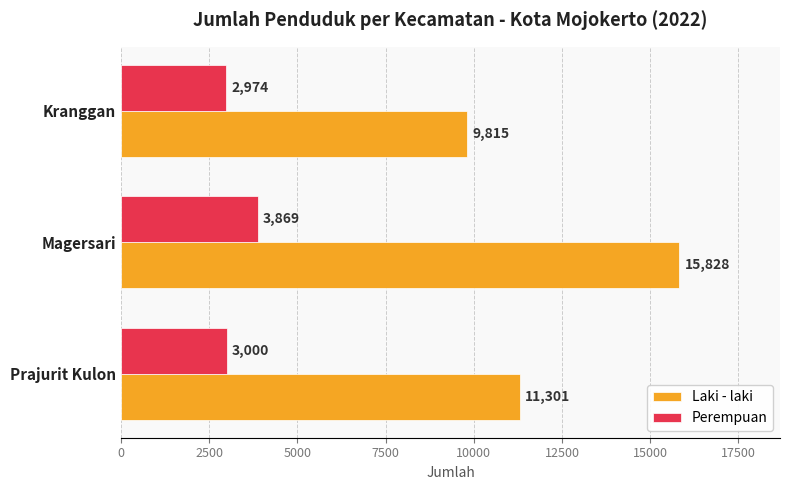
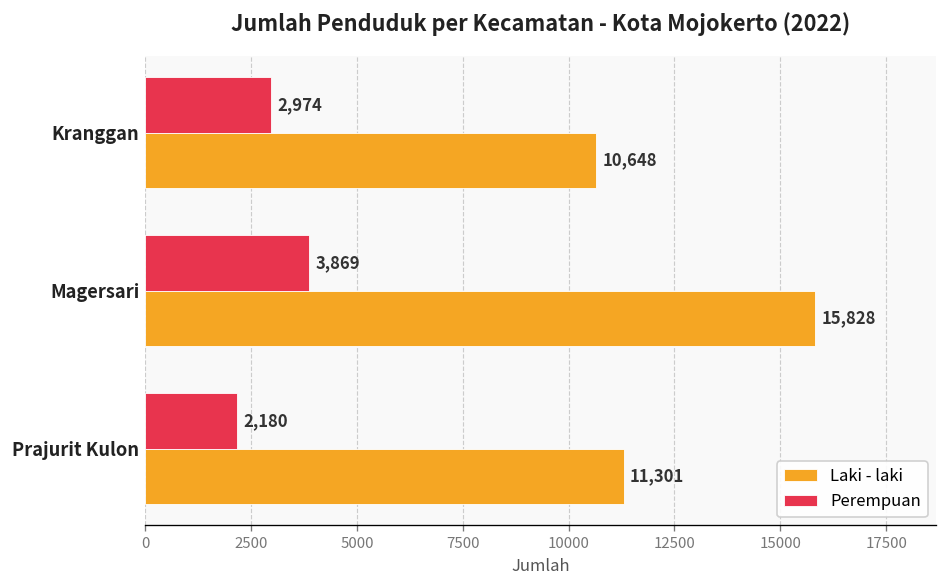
  {
    "Laki - laki": {
-     "Kranggan": "9,815",
+     "Kranggan": "10,648",
      "Magersari": "15,828",
      "Prajurit Kulon": "11,301"
    },
    "Perempuan": {
      "Kranggan": "2,974",
      "Magersari": "3,869",
-     "Prajurit Kulon": "3,000"
+     "Prajurit Kulon": "2,180"
    }
  }
